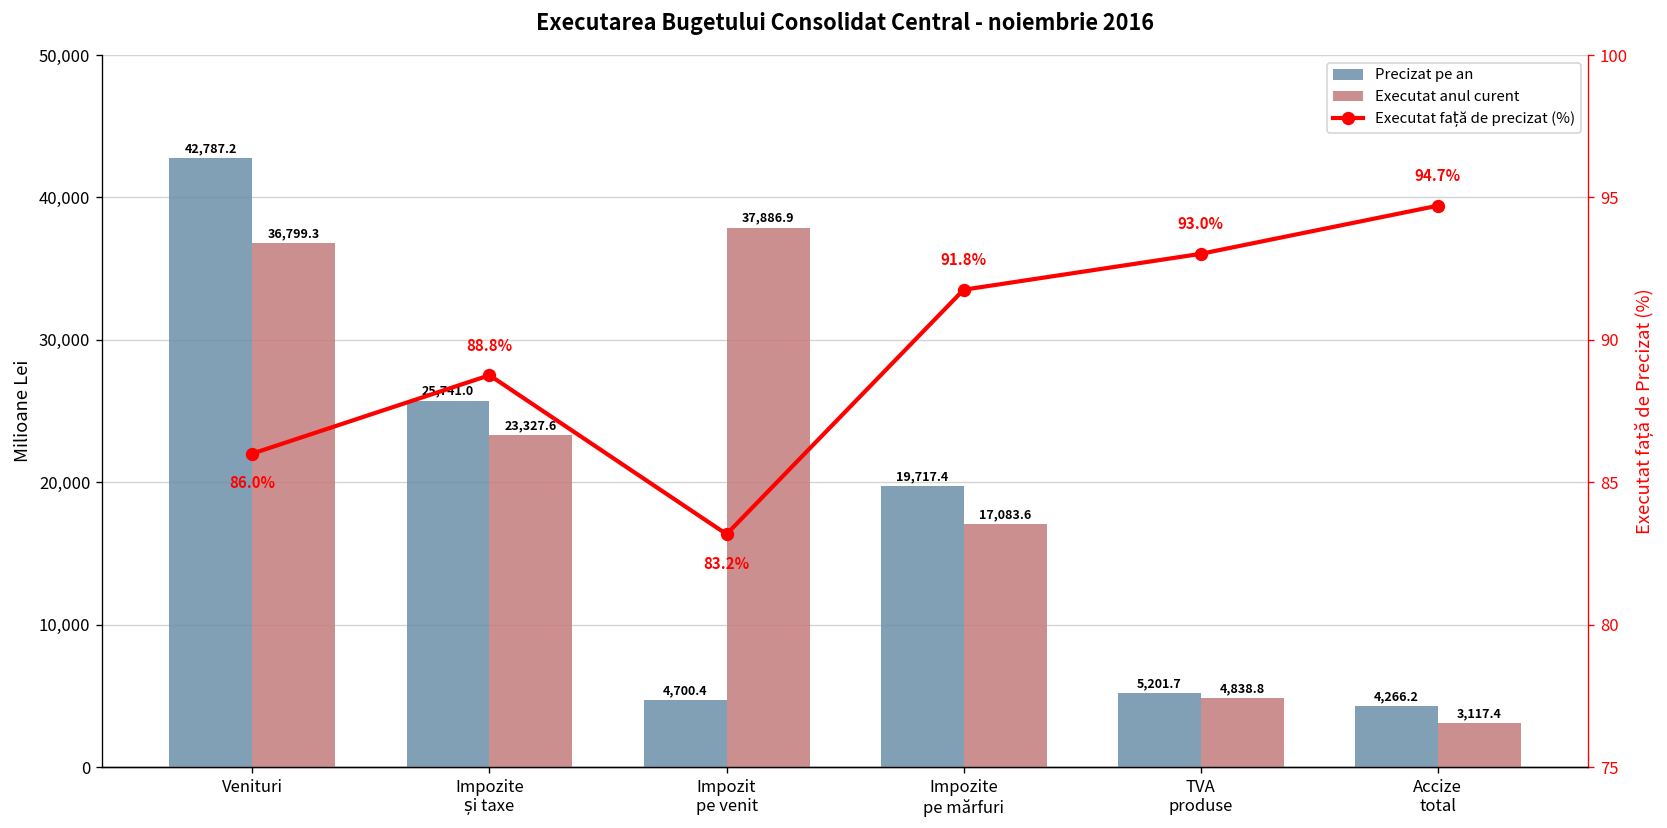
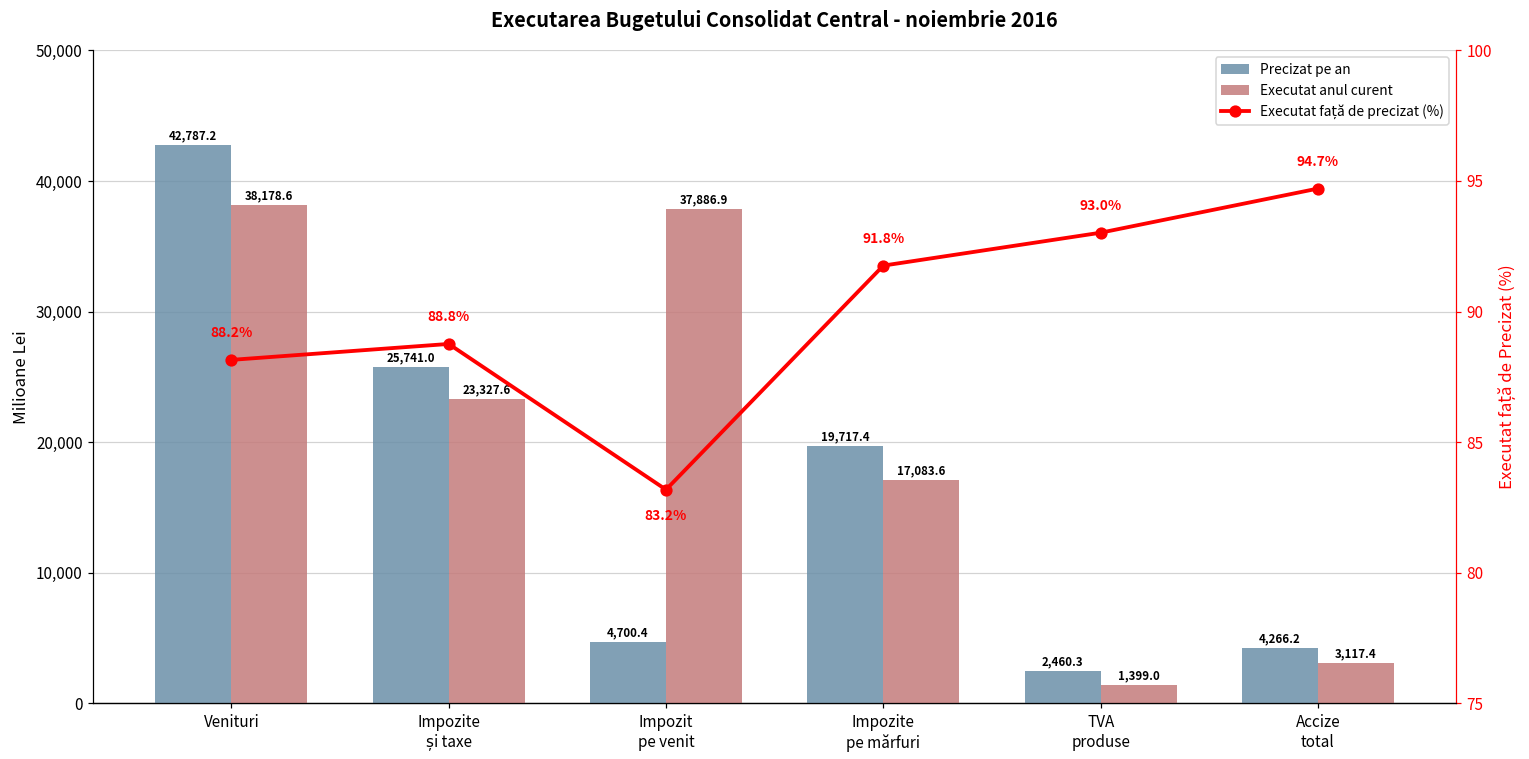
  {
    "Precizat pe an": {
      "Venituri": "42,787.2",
      "Impozite și taxe": "25,741.0",
      "Impozit pe venit": "4,700.4",
      "Impozite pe mărfuri": "19,717.4",
-     "TVA produse": "5,201.7",
+     "TVA produse": "2,460.3",
      "Accize total": "4,266.2"
    },
    "Executat anul curent": {
-     "Venituri": "36,799.3",
+     "Venituri": "38,178.6",
      "Impozite și taxe": "23,327.6",
      "Impozit pe venit": "37,886.9",
      "Impozite pe mărfuri": "17,083.6",
-     "TVA produse": "4,838.8",
+     "TVA produse": "1,399.0",
      "Accize total": "3,117.4"
    },
    "Executat față de precizat (%)": {
-     "Venituri": "86.0%",
+     "Venituri": "88.2%",
      "Impozite și taxe": "88.8%",
      "Impozit pe venit": "83.2%",
      "Impozite pe mărfuri": "91.8%",
      "TVA produse": "93.0%",
      "Accize total": "94.7%"
    }
  }
